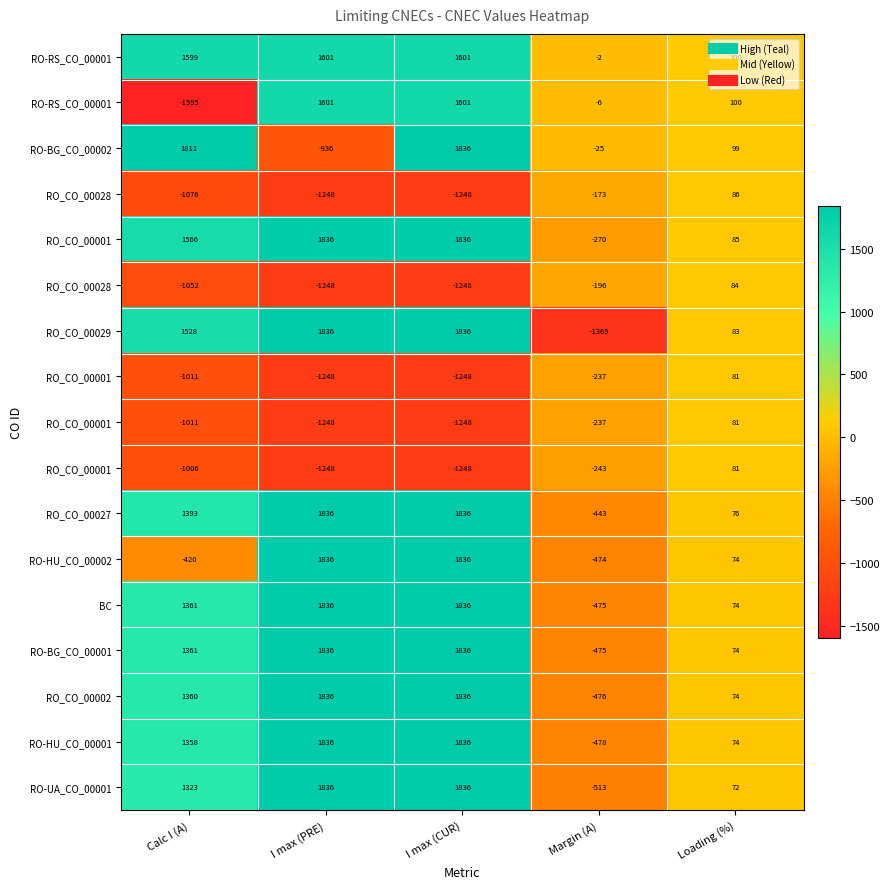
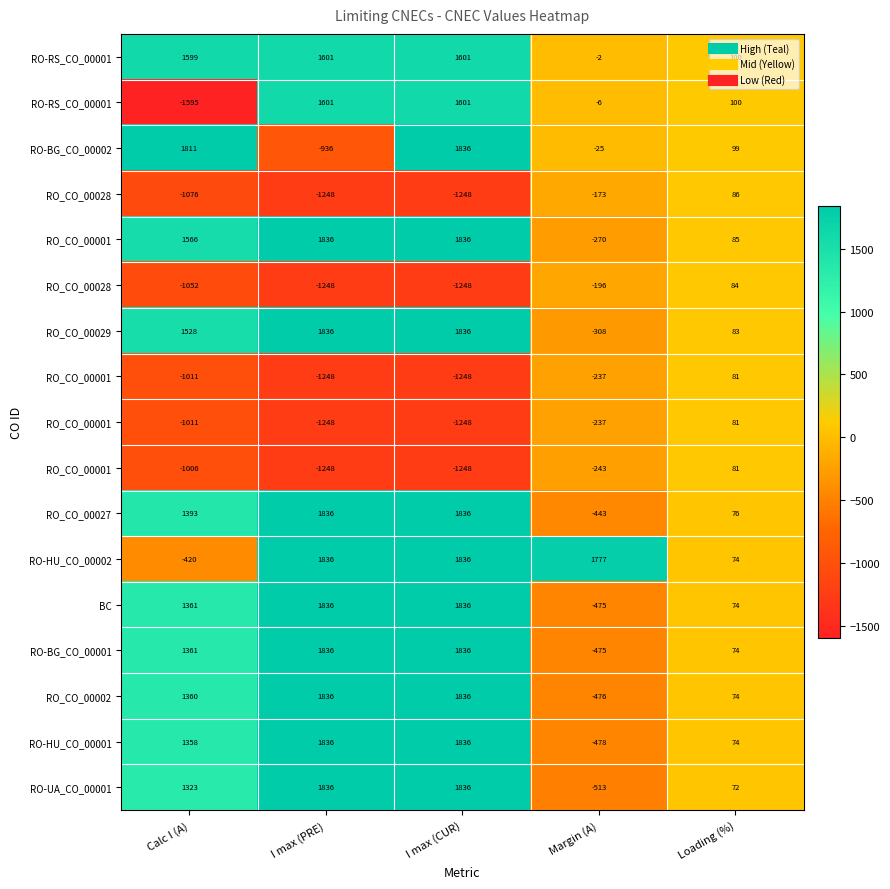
  {
    "RO-BG_CO_00002": {
      "Calc I (A)": 1811,
      "I max (PRE)": -936,
      "I max (CUR)": 1836,
      "Margin (A)": -25,
      "Loading (%)": 99
    },
    "RO_CO_00029": {
      "Calc I (A)": 1528,
      "I max (PRE)": 1836,
      "I max (CUR)": 1836,
-     "Margin (A)": -1369,
+     "Margin (A)": -308,
      "Loading (%)": 83
    },
    "RO_CO_00027": {
      "Calc I (A)": 1393,
      "I max (PRE)": 1836,
      "I max (CUR)": 1836,
      "Margin (A)": -443,
      "Loading (%)": 76
    },
    "RO-HU_CO_00002": {
      "Calc I (A)": -420,
      "I max (PRE)": 1836,
      "I max (CUR)": 1836,
-     "Margin (A)": -474,
+     "Margin (A)": 1777,
      "Loading (%)": 74
    },
    "BC": {
      "Calc I (A)": 1361,
      "I max (PRE)": 1836,
      "I max (CUR)": 1836,
      "Margin (A)": -475,
      "Loading (%)": 74
    },
    "RO-BG_CO_00001": {
      "Calc I (A)": 1361,
      "I max (PRE)": 1836,
      "I max (CUR)": 1836,
      "Margin (A)": -475,
      "Loading (%)": 74
    },
    "RO_CO_00002": {
      "Calc I (A)": 1360,
      "I max (PRE)": 1836,
      "I max (CUR)": 1836,
      "Margin (A)": -476,
      "Loading (%)": 74
    },
    "RO-HU_CO_00001": {
      "Calc I (A)": 1358,
      "I max (PRE)": 1836,
      "I max (CUR)": 1836,
      "Margin (A)": -478,
      "Loading (%)": 74
    },
    "RO-UA_CO_00001": {
      "Calc I (A)": 1323,
      "I max (PRE)": 1836,
      "I max (CUR)": 1836,
      "Margin (A)": -513,
      "Loading (%)": 72
    }
  }
